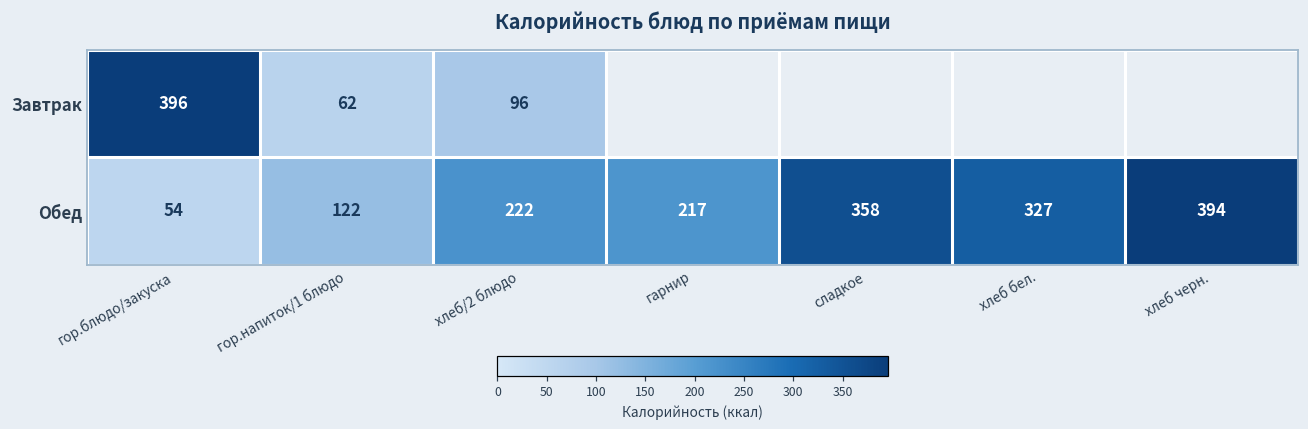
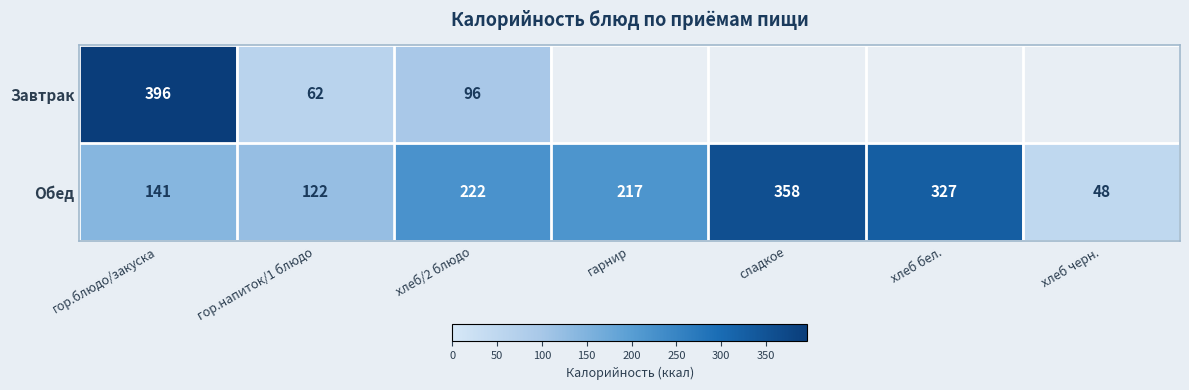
  {
    "Завтрак": {
      "гор.блюдо/закуска": 396,
      "гор.напиток/1 блюдо": 62,
      "хлеб/2 блюдо": 96
    },
    "Обед": {
-     "гор.блюдо/закуска": 54,
+     "гор.блюдо/закуска": 141,
      "гор.напиток/1 блюдо": 122,
      "хлеб/2 блюдо": 222,
      "гарнир": 217,
      "сладкое": 358,
      "хлеб бел.": 327,
-     "хлеб черн.": 394
+     "хлеб черн.": 48
    }
  }
